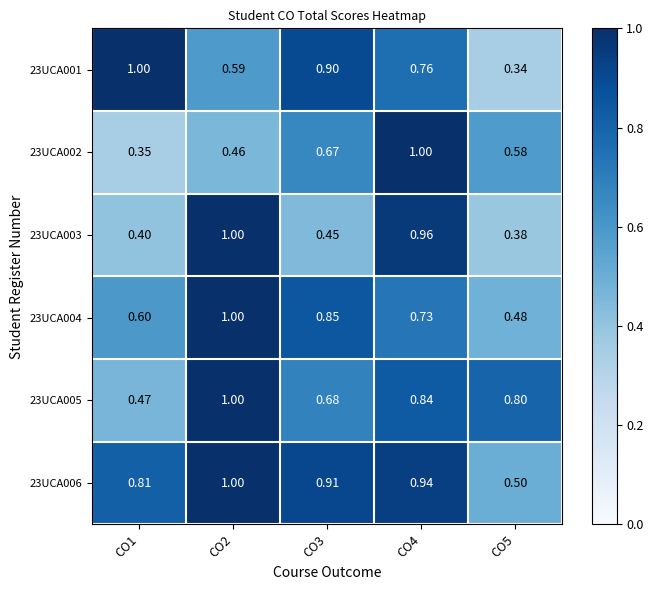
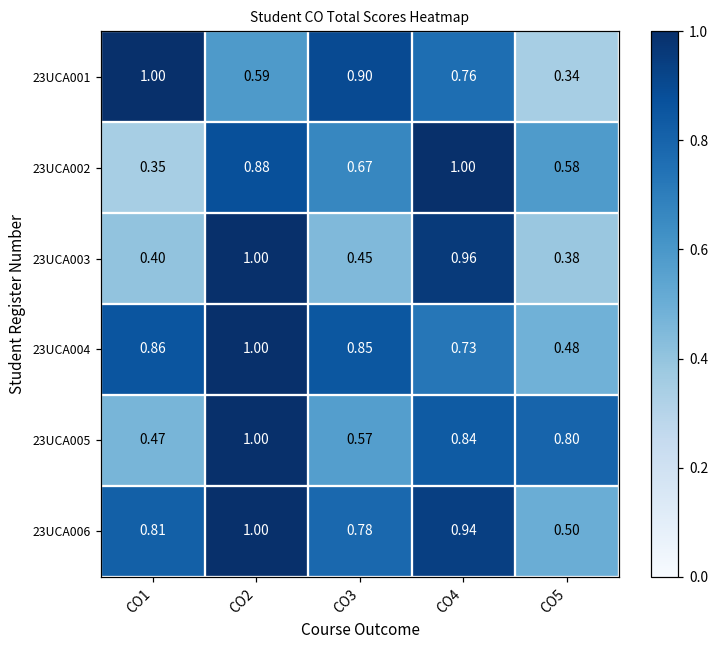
  {
    "23UCA001": {
      "CO1": 1.00,
      "CO2": 0.59,
      "CO3": 0.90,
      "CO4": 0.76,
      "CO5": 0.34
    },
    "23UCA002": {
      "CO1": 0.35,
-     "CO2": 0.46,
+     "CO2": 0.88,
      "CO3": 0.67,
      "CO4": 1.00,
      "CO5": 0.58
    },
    "23UCA003": {
      "CO1": 0.40,
      "CO2": 1.00,
      "CO3": 0.45,
      "CO4": 0.96,
      "CO5": 0.38
    },
    "23UCA004": {
-     "CO1": 0.60,
+     "CO1": 0.86,
      "CO2": 1.00,
      "CO3": 0.85,
      "CO4": 0.73,
      "CO5": 0.48
    },
    "23UCA005": {
      "CO1": 0.47,
      "CO2": 1.00,
-     "CO3": 0.68,
+     "CO3": 0.57,
      "CO4": 0.84,
      "CO5": 0.80
    },
    "23UCA006": {
      "CO1": 0.81,
      "CO2": 1.00,
-     "CO3": 0.91,
+     "CO3": 0.78,
      "CO4": 0.94,
      "CO5": 0.50
    }
  }
